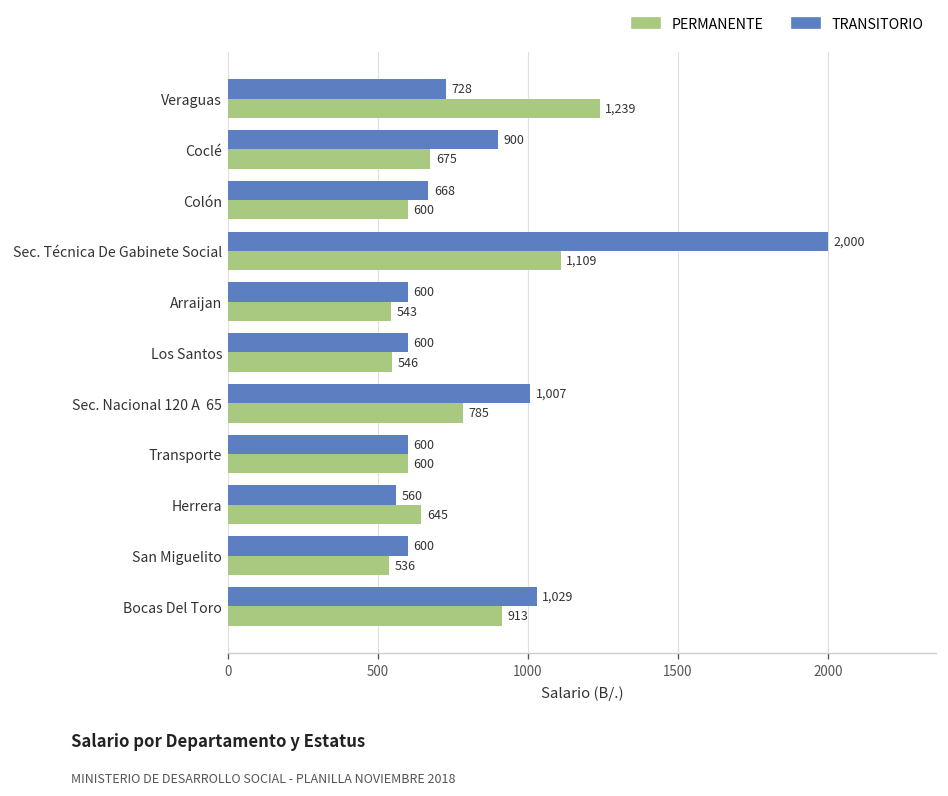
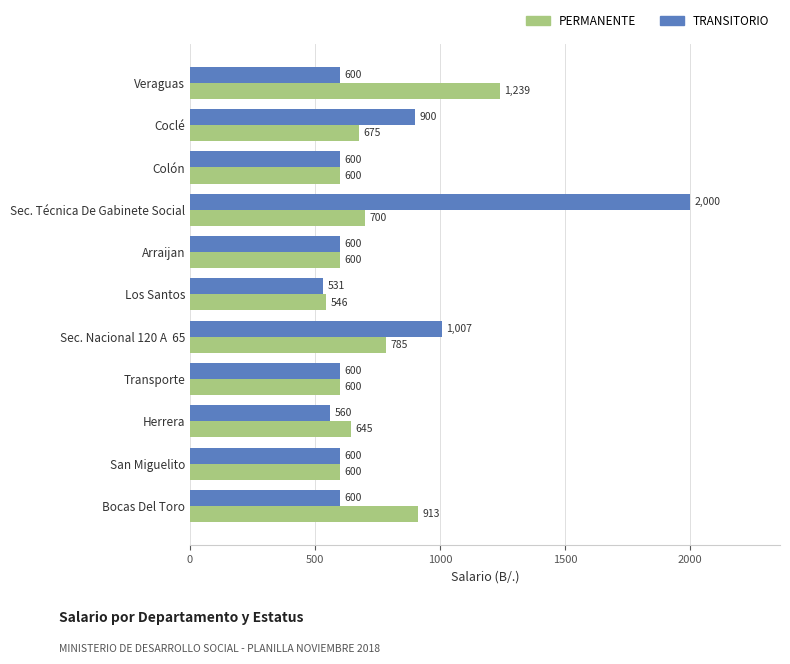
  {
    "PERMANENTE": {
      "Veraguas": "1,239",
      "Coclé": "675",
      "Colón": "600",
-     "Sec. Técnica De Gabinete Social": "1,109",
-     "Arraijan": "543",
+     "Sec. Técnica De Gabinete Social": "700",
+     "Arraijan": "600",
      "Los Santos": "546",
      "Sec. Nacional 120 A 65": "785",
      "Transporte": "600",
      "Herrera": "645",
-     "San Miguelito": "536",
+     "San Miguelito": "600",
      "Bocas Del Toro": "913"
    },
    "TRANSITORIO": {
-     "Veraguas": "728",
+     "Veraguas": "600",
      "Coclé": "900",
-     "Colón": "668",
+     "Colón": "600",
      "Sec. Técnica De Gabinete Social": "2,000",
      "Arraijan": "600",
-     "Los Santos": "600",
+     "Los Santos": "531",
      "Sec. Nacional 120 A 65": "1,007",
      "Transporte": "600",
      "Herrera": "560",
      "San Miguelito": "600",
-     "Bocas Del Toro": "1,029"
+     "Bocas Del Toro": "600"
    }
  }
